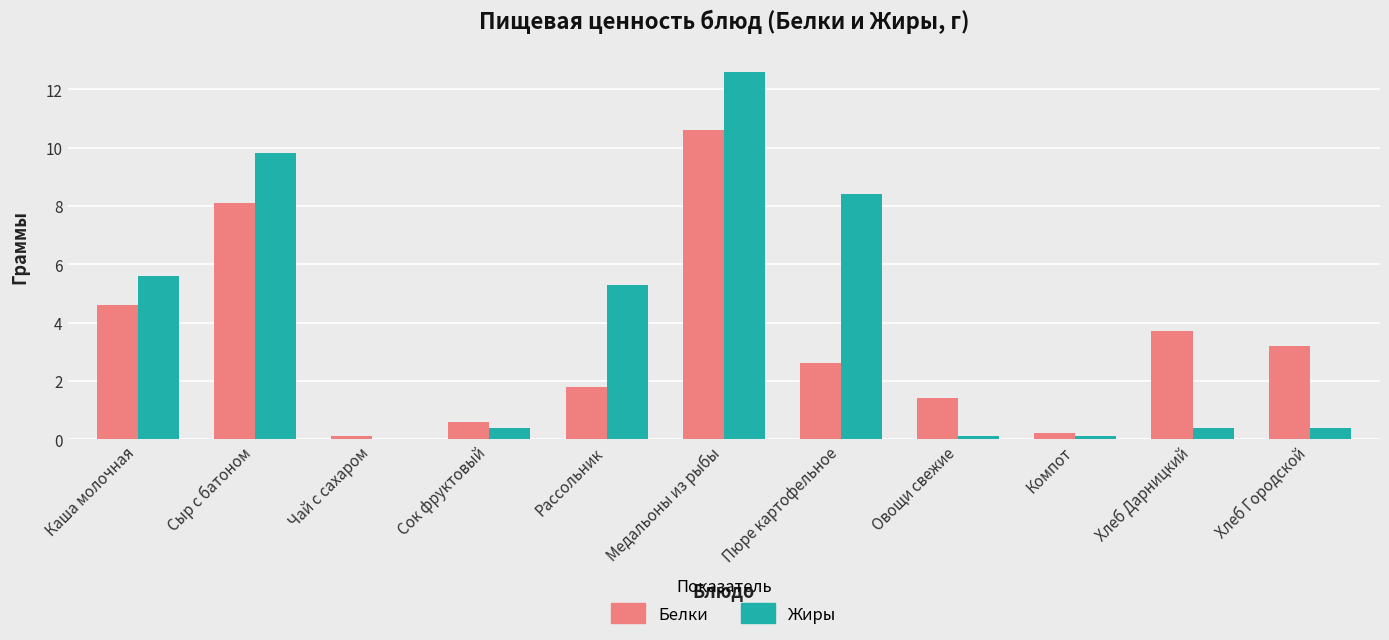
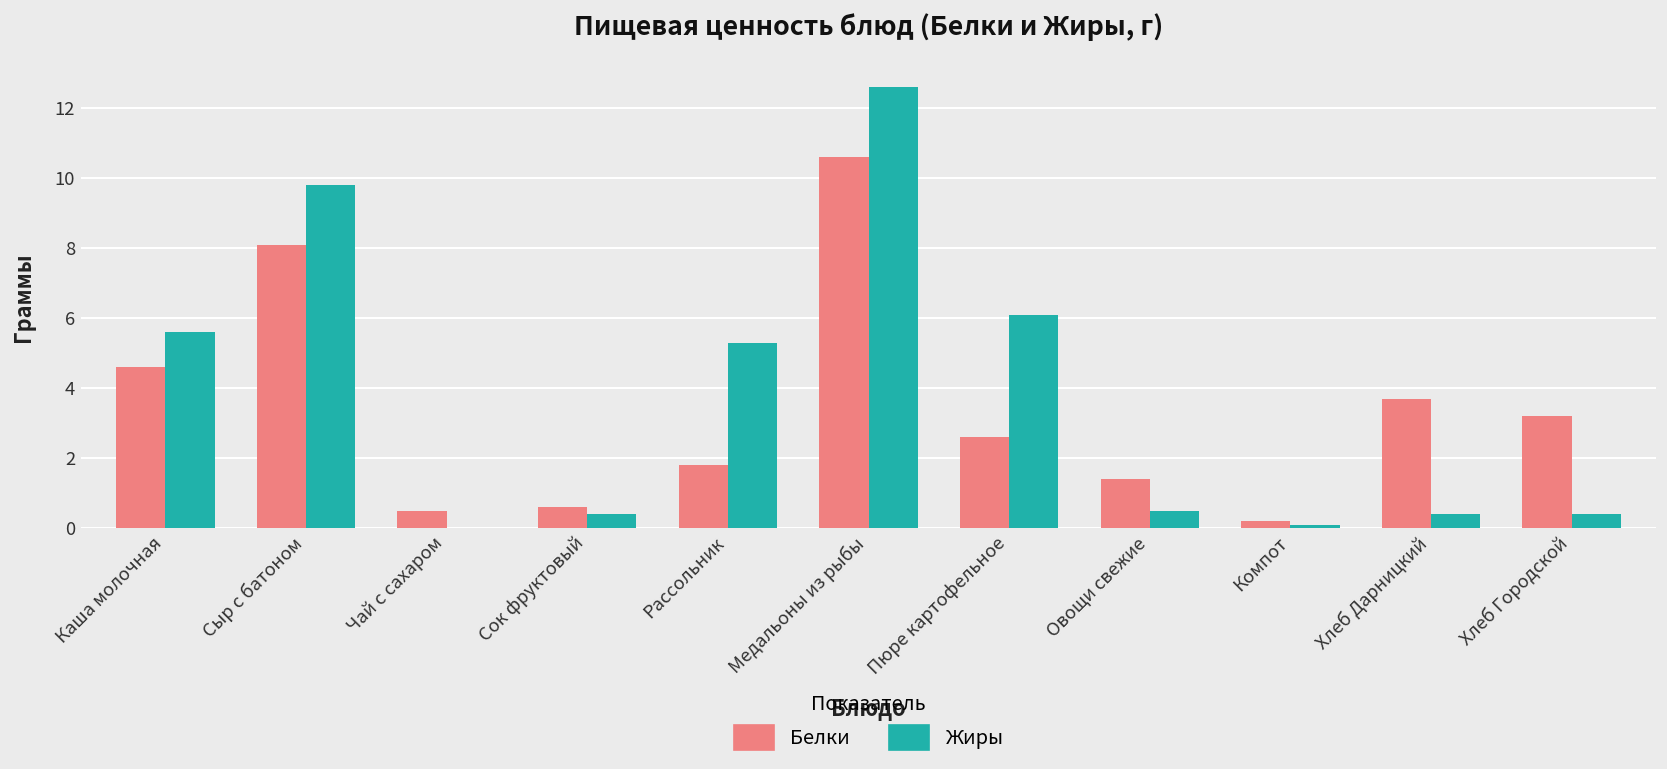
  {
    "Белки": {
      "Каша молочная": 4.6,
      "Сыр с батоном": 8.1,
-     "Чай с сахаром": 0.1,
+     "Чай с сахаром": 0.5,
      "Сок фруктовый": 0.6,
      "Рассольник": 1.8,
      "Медальоны из рыбы": 10.6,
      "Пюре картофельное": 2.6,
      "Овощи свежие": 1.4,
      "Компот": 0.2,
      "Хлеб Дарницкий": 3.7,
      "Хлеб Городской": 3.2
    },
    "Жиры": {
      "Каша молочная": 5.6,
      "Сыр с батоном": 9.8,
      "Чай с сахаром": 0.0,
      "Сок фруктовый": 0.4,
      "Рассольник": 5.3,
      "Медальоны из рыбы": 12.6,
-     "Пюре картофельное": 8.4,
-     "Овощи свежие": 0.1,
+     "Пюре картофельное": 6.1,
+     "Овощи свежие": 0.5,
      "Компот": 0.1,
      "Хлеб Дарницкий": 0.4,
      "Хлеб Городской": 0.4
    }
  }
